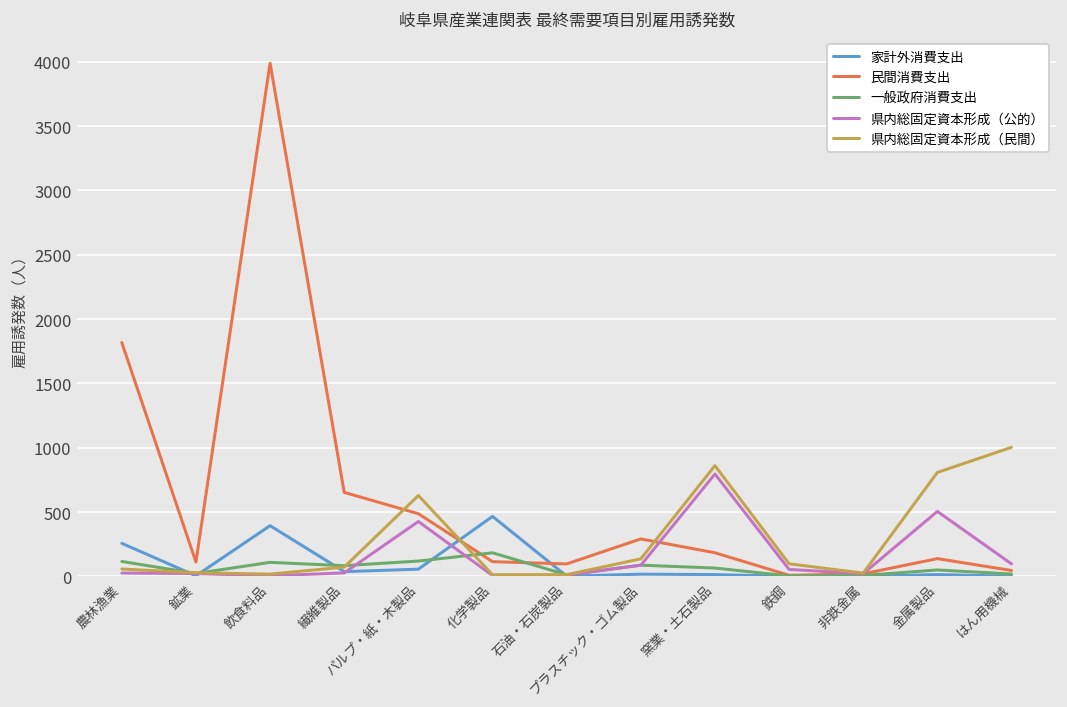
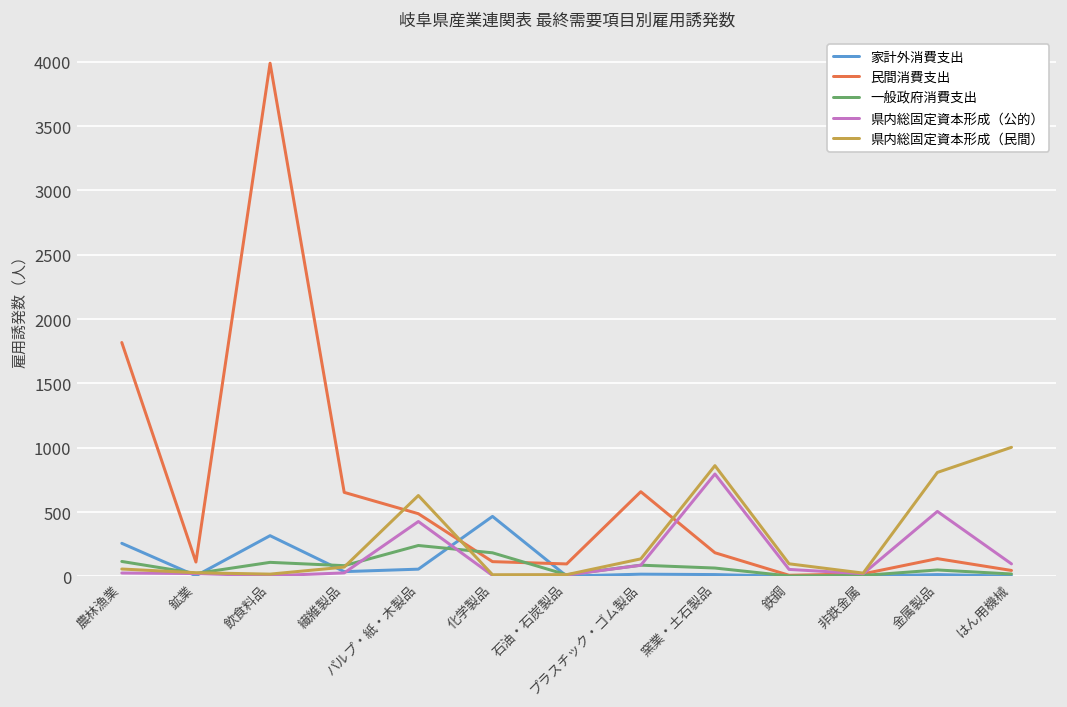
  {
    "家計外消費支出": {
      "農林漁業": 260,
-     "飲食料品": 390,
+     "飲食料品": 320,
      "パルプ・紙・木製品": 60,
      "化学製品": 470,
      "プラスチック・ゴム製品": 20,
      "窯業・土石製品": 10,
      "金属製品": 10
    },
    "民間消費支出": {
      "農林漁業": 1820,
      "鉱業": 110,
      "飲食料品": 3990,
      "繊維製品": 650,
      "パルプ・紙・木製品": 490,
      "化学製品": 110,
      "石油・石炭製品": 100,
-     "プラスチック・ゴム製品": 290,
+     "プラスチック・ゴム製品": 660,
      "窯業・土石製品": 180,
      "金属製品": 140,
      "はん用機械": 50
    },
    "一般政府消費支出": {
      "農林漁業": 120,
      "飲食料品": 110,
-     "パルプ・紙・木製品": 120,
+     "パルプ・紙・木製品": 240,
      "化学製品": 180,
      "窯業・土石製品": 70,
      "金属製品": 50
    },
    "県内総固定資本形成（公的）": {
      "農林漁業": 30,
      "パルプ・紙・木製品": 430,
      "窯業・土石製品": 800,
      "鉄鋼": 50,
      "金属製品": 510,
      "はん用機械": 100
    },
    "県内総固定資本形成（民間）": {
      "農林漁業": 60,
      "パルプ・紙・木製品": 630,
      "プラスチック・ゴム製品": 140,
      "窯業・土石製品": 860,
      "鉄鋼": 100,
      "金属製品": 810,
      "はん用機械": 1000
    }
  }
